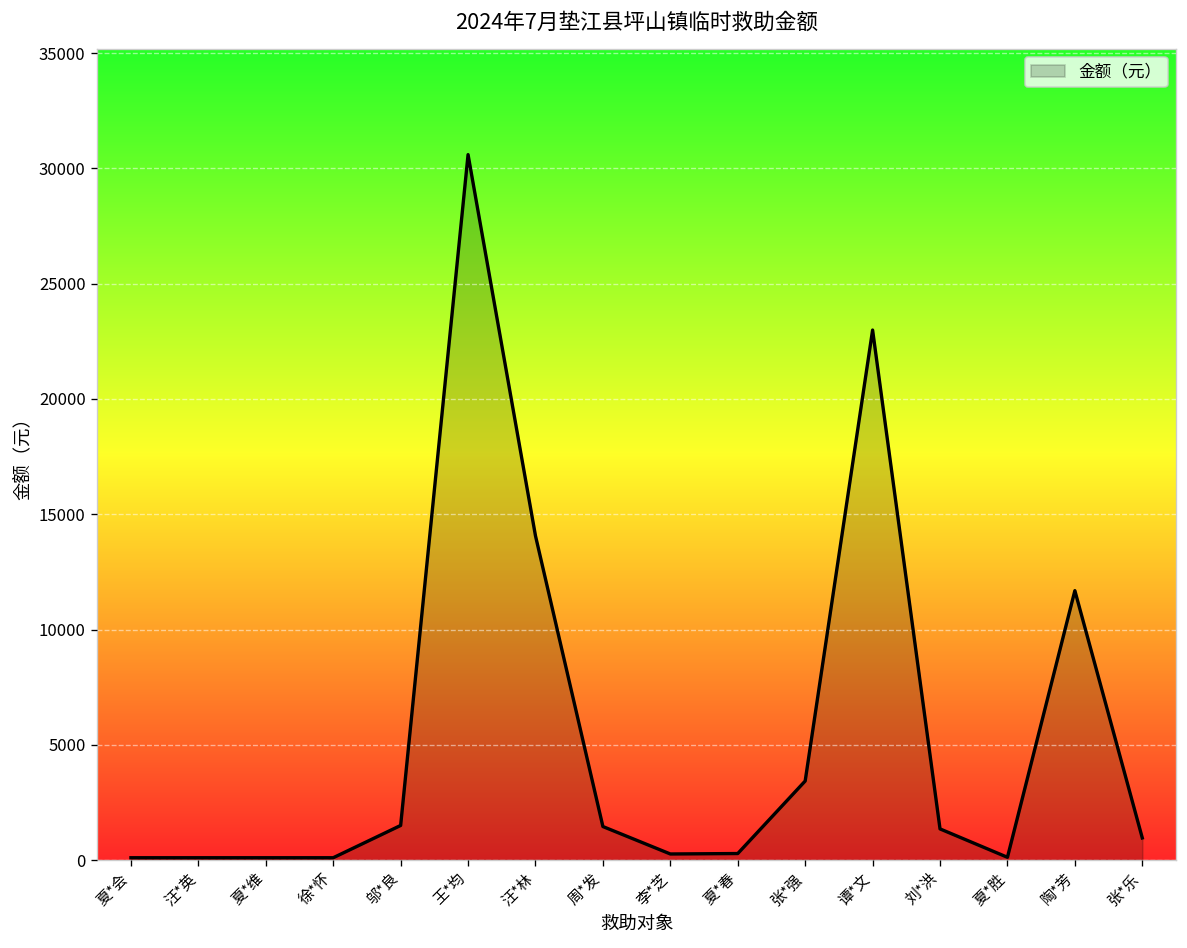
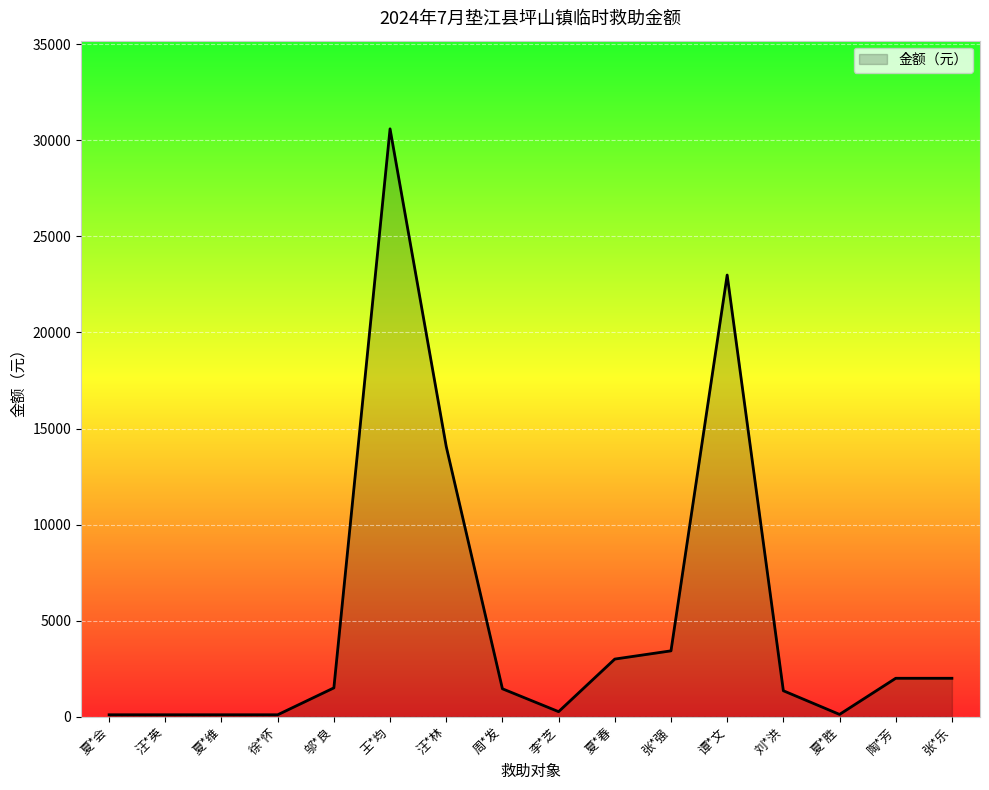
  {
    "夏*会": 100,
    "汪*英": 100,
    "夏*维": 100,
    "徐*怀": 100,
    "邬*良": 1500,
    "王*均": 30600,
    "汪*林": 14100,
    "周*发": 1500,
    "李*芝": 300,
-   "夏*春": 300,
+   "夏*春": 3000,
    "张*强": 3400,
    "谭*文": 23000,
    "刘*洪": 1400,
    "夏*胜": 100,
-   "陶*芳": 11700,
-   "张*乐": 1000
+   "陶*芳": 2000,
+   "张*乐": 2000
  }
